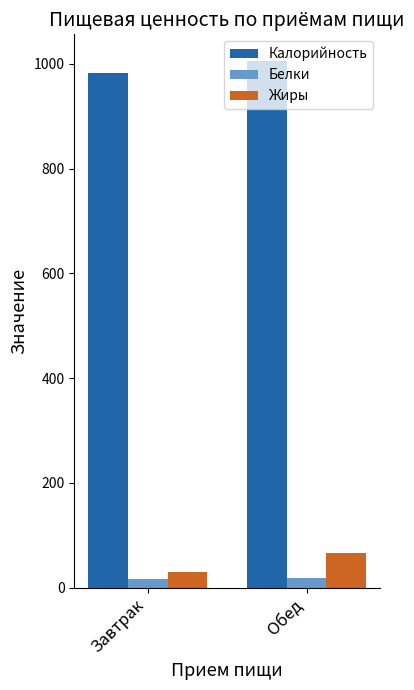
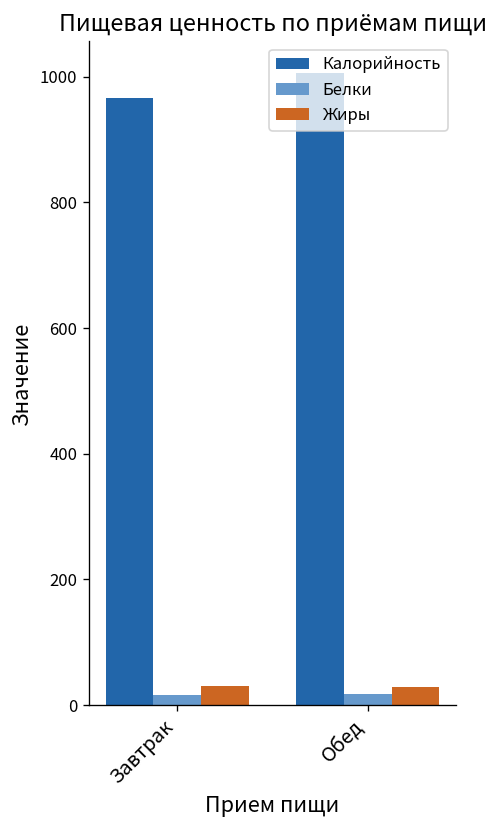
  {
    "Калорийность": {
-     "Завтрак": 980
+     "Завтрак": 970
    },
    "Белки": {
      "Завтрак": 20,
      "Обед": 20
    },
    "Жиры": {
      "Завтрак": 30,
-     "Обед": 70
+     "Обед": 30
    }
  }
